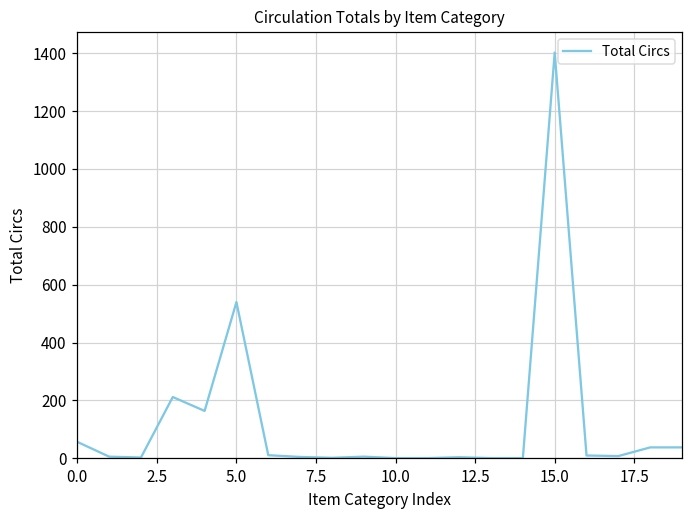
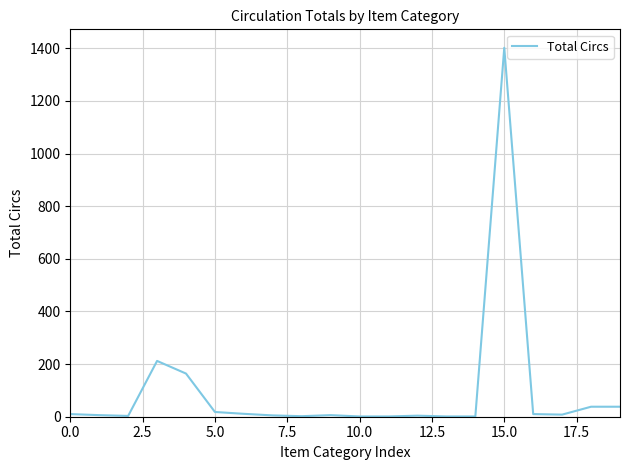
  {
-   "0.0": 60,
-   "5.0": 540,
+   "0.0": 10,
+   "5.0": 20,
    "10.0": 0,
    "15.0": 1400
  }
